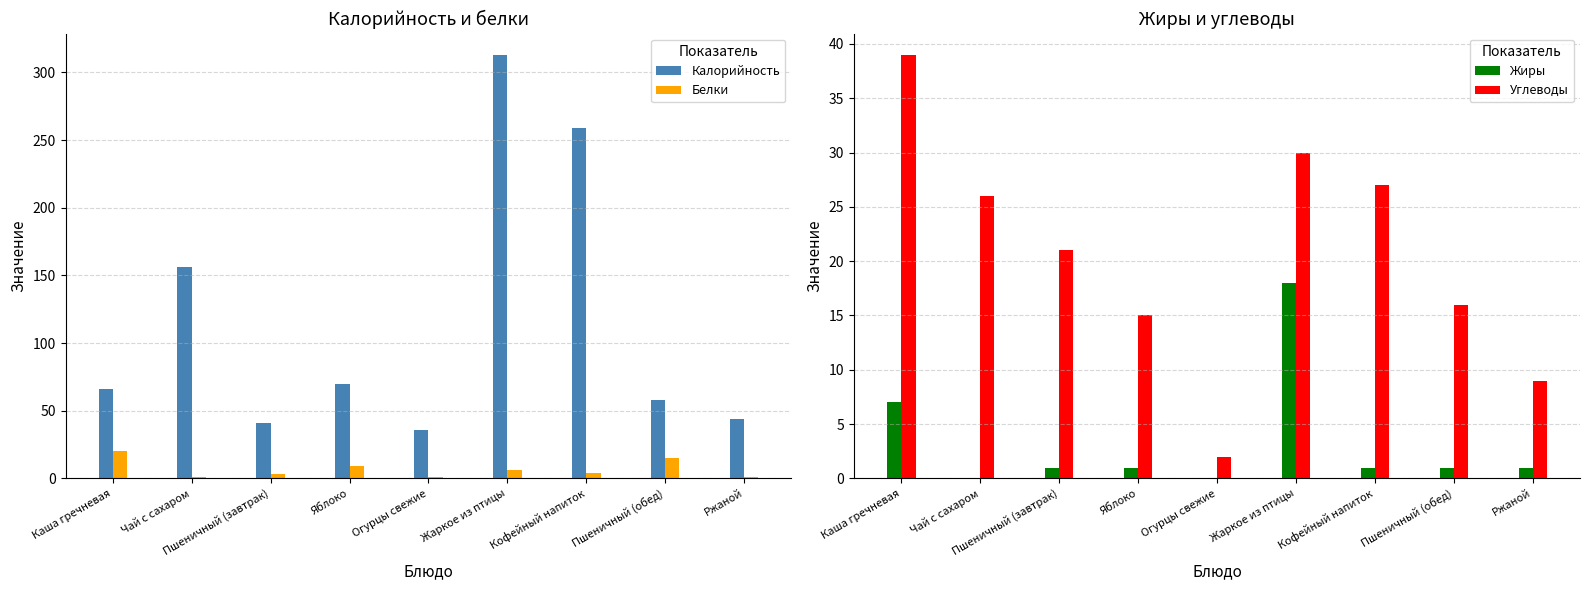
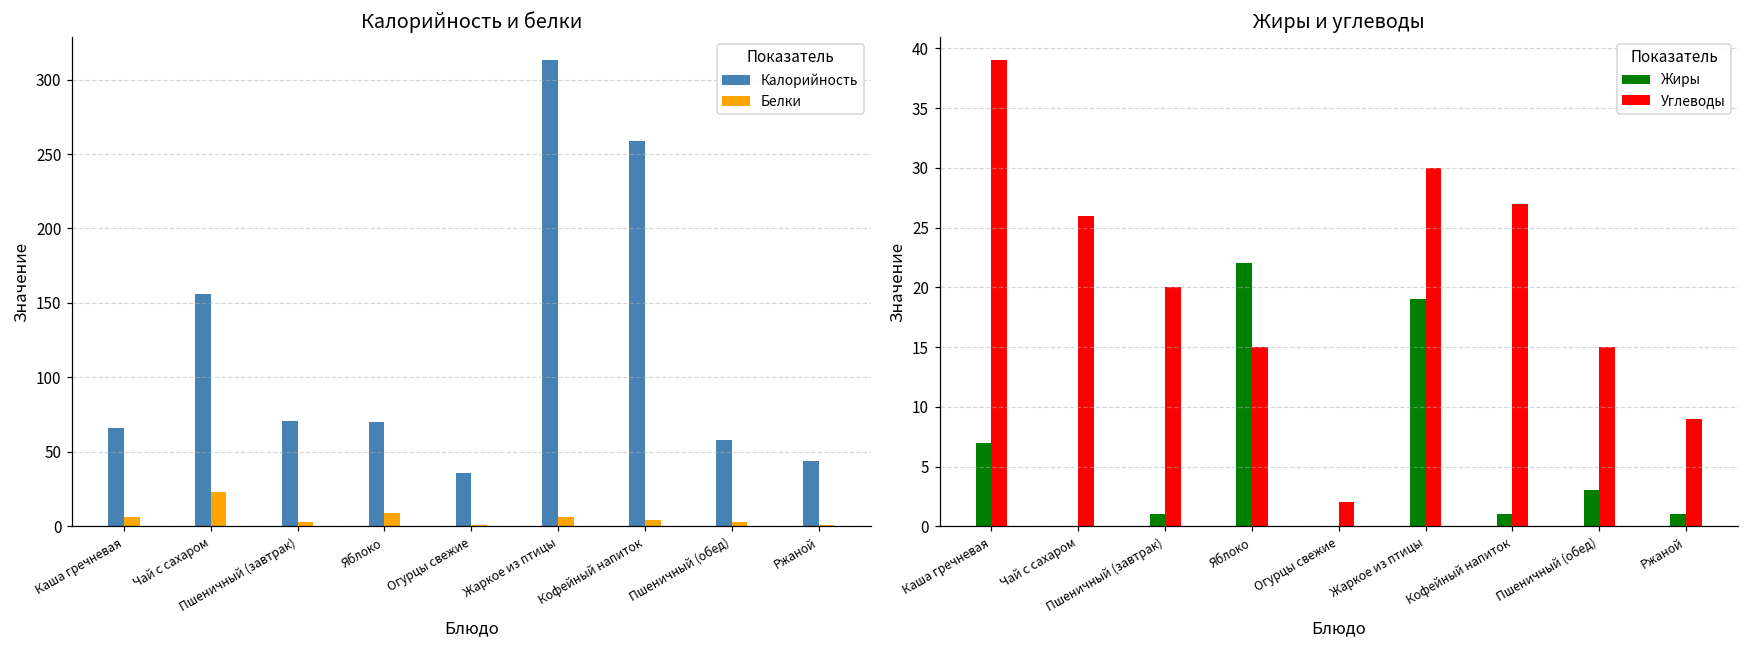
  {
    "Калорийность и белки": {
      "Калорийность": {
        "Каша гречневая": 66,
        "Чай с сахаром": 156,
-       "Пшеничный (завтрак)": 41,
+       "Пшеничный (завтрак)": 71,
        "Яблоко": 70,
        "Огурцы свежие": 36,
        "Жаркое из птицы": 313,
        "Кофейный напиток": 259,
        "Пшеничный (обед)": 58,
        "Ржаной": 44
      },
      "Белки": {
-       "Каша гречневая": 20,
-       "Чай с сахаром": 1,
+       "Каша гречневая": 6,
+       "Чай с сахаром": 23,
        "Пшеничный (завтрак)": 3,
        "Яблоко": 9,
        "Жаркое из птицы": 6,
        "Кофейный напиток": 4,
-       "Пшеничный (обед)": 15
+       "Пшеничный (обед)": 3
      }
    },
    "Жиры и углеводы": {
      "Жиры": {
        "Каша гречневая": 7,
        "Чай с сахаром": 0,
        "Пшеничный (завтрак)": 1,
-       "Яблоко": 1,
+       "Яблоко": 22,
        "Огурцы свежие": 0,
-       "Жаркое из птицы": 18,
+       "Жаркое из птицы": 19,
        "Кофейный напиток": 1,
-       "Пшеничный (обед)": 1,
+       "Пшеничный (обед)": 3,
        "Ржаной": 1
      },
      "Углеводы": {
        "Каша гречневая": 39,
        "Чай с сахаром": 26,
-       "Пшеничный (завтрак)": 21,
+       "Пшеничный (завтрак)": 20,
        "Яблоко": 15,
        "Огурцы свежие": 2,
        "Жаркое из птицы": 30,
        "Кофейный напиток": 27,
-       "Пшеничный (обед)": 16,
+       "Пшеничный (обед)": 15,
        "Ржаной": 9
      }
    }
  }
